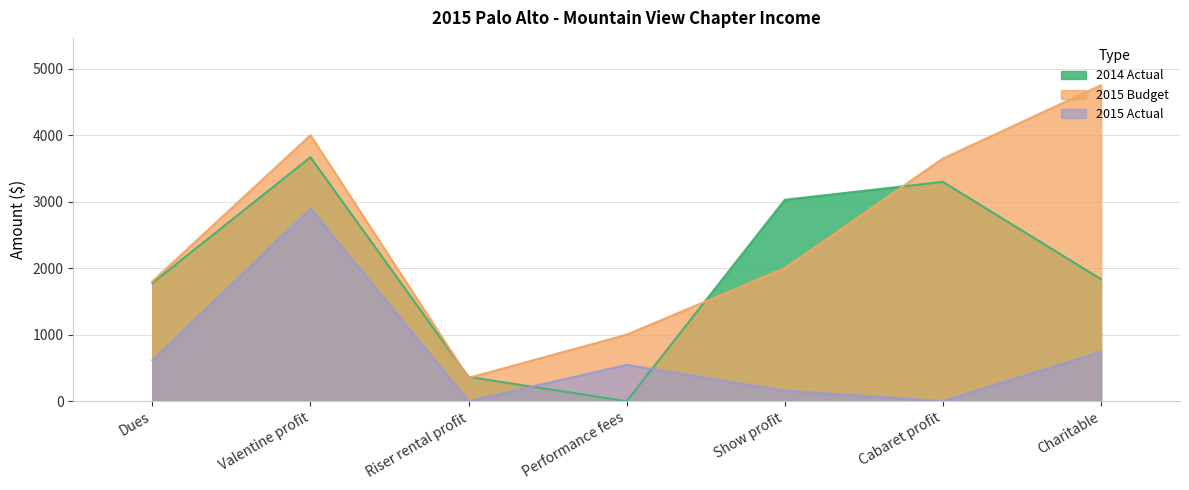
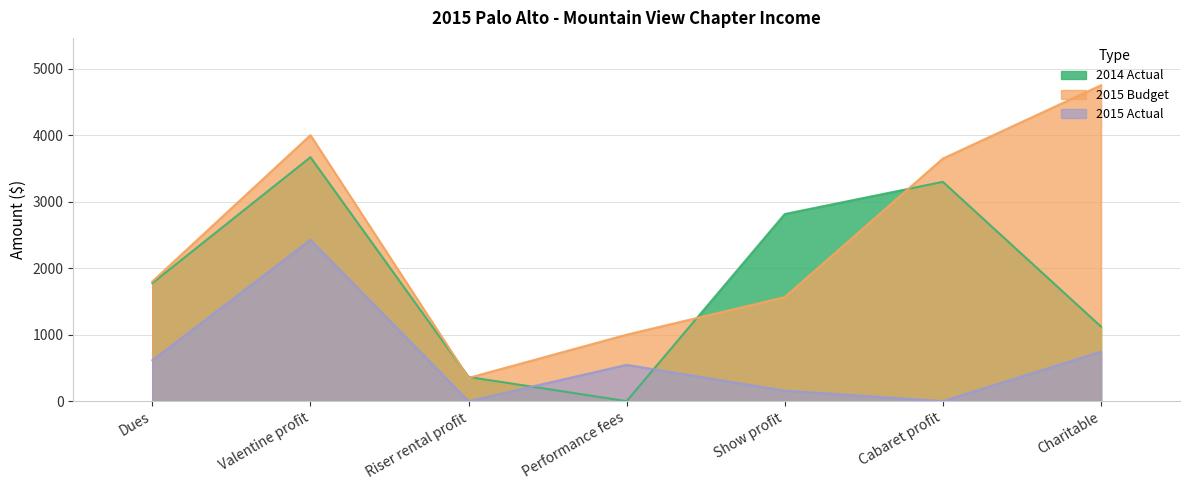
  {
    "2014 Actual": {
      "Valentine profit": 3700,
      "Performance fees": 0,
-     "Show profit": 3000,
+     "Show profit": 2800,
      "Cabaret profit": 3300,
-     "Charitable": 1800
+     "Charitable": 1100
    },
    "2015 Budget": {
      "Valentine profit": 4000,
      "Performance fees": 1000,
-     "Show profit": 2000,
+     "Show profit": 1600,
      "Cabaret profit": 3600,
      "Charitable": 4800
    },
    "2015 Actual": {
      "Dues": 600,
-     "Valentine profit": 2900,
+     "Valentine profit": 2400,
      "Riser rental profit": 0,
      "Performance fees": 500,
      "Show profit": 200,
      "Cabaret profit": 0,
      "Charitable": 700
    }
  }
